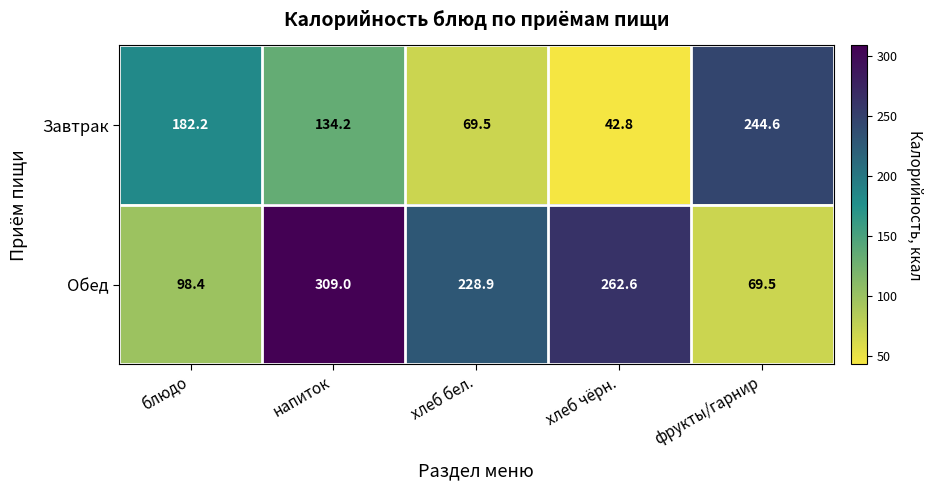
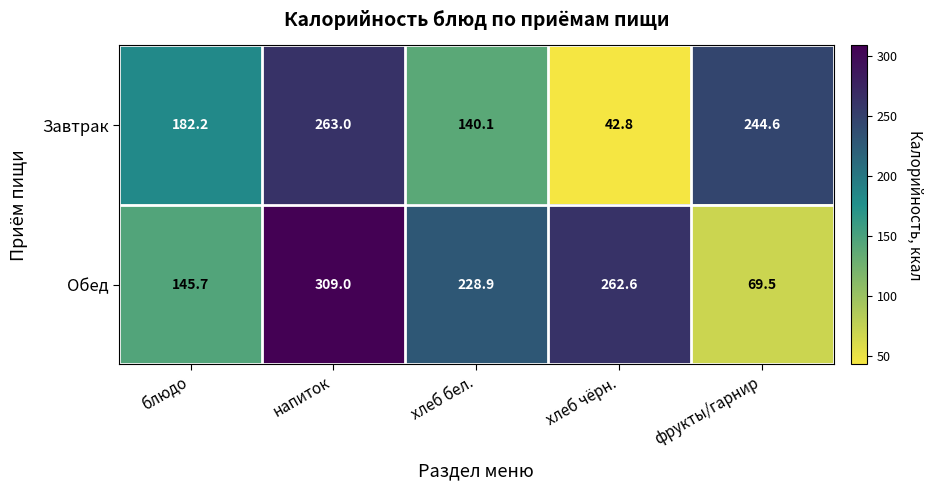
  {
    "Завтрак": {
      "блюдо": 182.2,
-     "напиток": 134.2,
-     "хлеб бел.": 69.5,
+     "напиток": 263.0,
+     "хлеб бел.": 140.1,
      "хлеб чёрн.": 42.8,
      "фрукты/гарнир": 244.6
    },
    "Обед": {
-     "блюдо": 98.4,
+     "блюдо": 145.7,
      "напиток": 309.0,
      "хлеб бел.": 228.9,
      "хлеб чёрн.": 262.6,
      "фрукты/гарнир": 69.5
    }
  }
